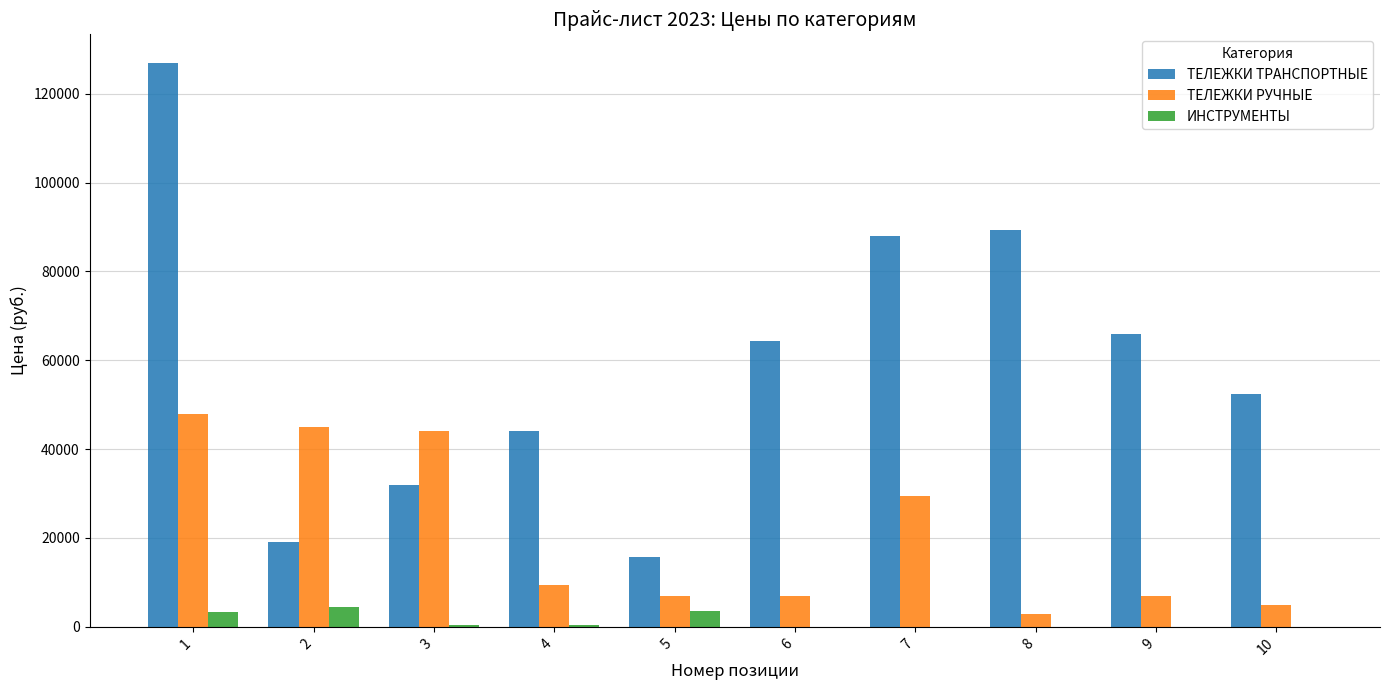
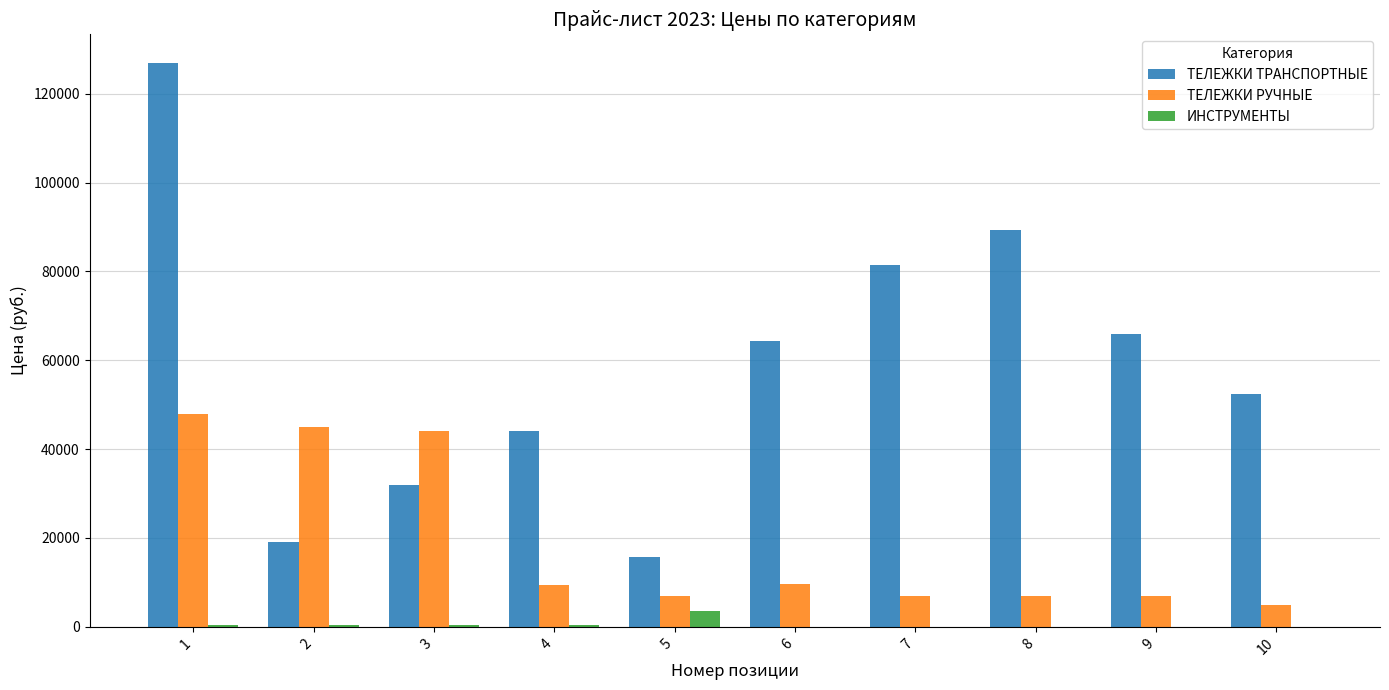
  {
    "ТЕЛЕЖКИ ТРАНСПОРТНЫЕ": {
      "1": 127000,
      "2": 19000,
      "3": 32000,
      "4": 44000,
      "5": 16000,
      "6": 64000,
-     "7": 88000,
+     "7": 81000,
      "8": 89000,
      "9": 66000,
      "10": 52000
    },
    "ТЕЛЕЖКИ РУЧНЫЕ": {
      "1": 48000,
      "2": 45000,
      "3": 44000,
      "4": 10000,
      "5": 7000,
-     "6": 7000,
-     "7": 29000,
-     "8": 3000,
+     "6": 10000,
+     "7": 7000,
+     "8": 7000,
      "9": 7000,
      "10": 5000
    },
    "ИНСТРУМЕНТЫ": {
-     "1": 3000,
-     "2": 5000,
+     "1": 1000,
+     "2": 1000,
      "5": 3000,
      "6": 0,
      "7": 0,
      "8": 0,
      "9": 0,
      "10": 0
    }
  }
